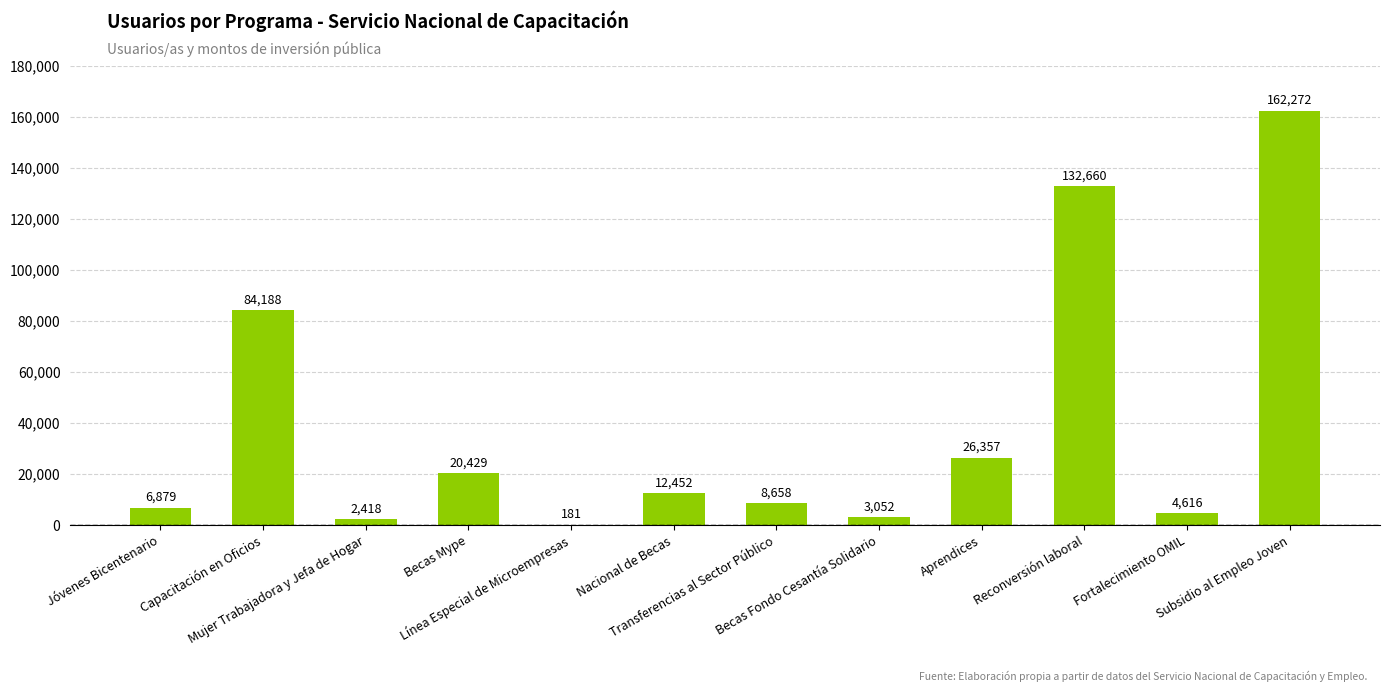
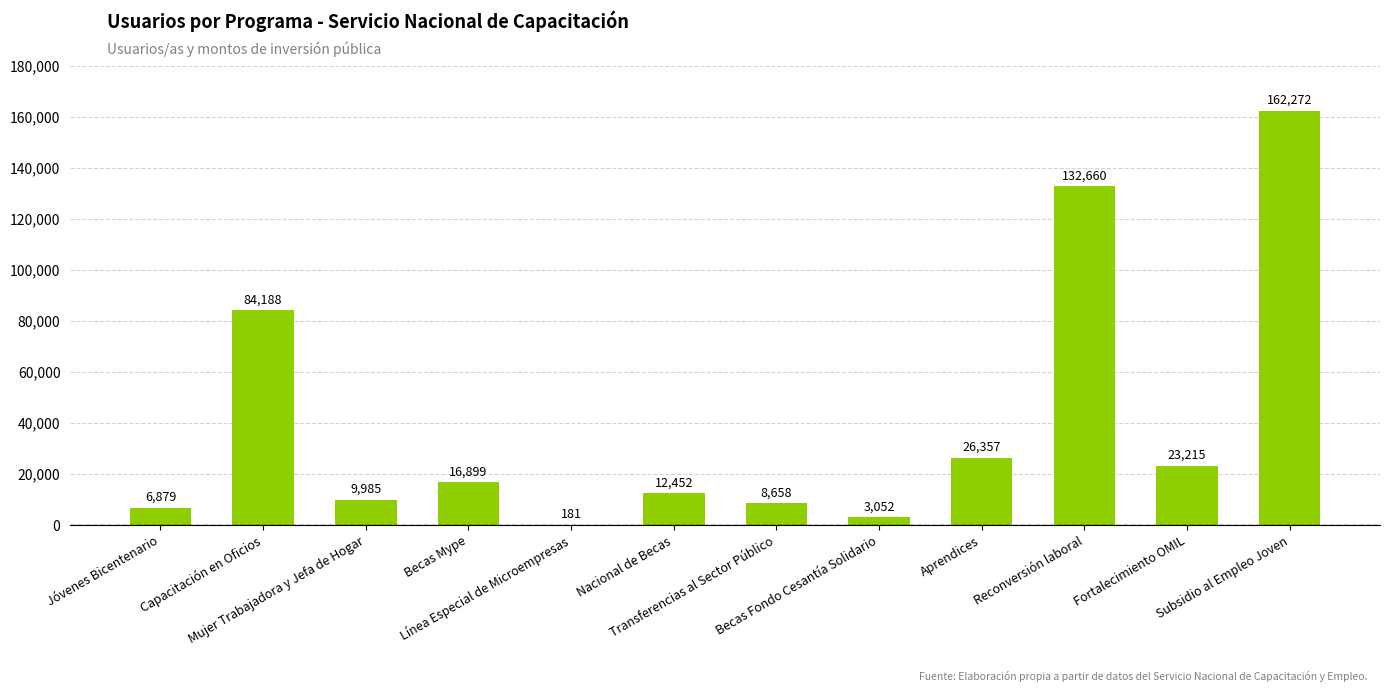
  {
    "Jóvenes Bicentenario": "6,879",
    "Capacitación en Oficios": "84,188",
-   "Mujer Trabajadora y Jefa de Hogar": "2,418",
-   "Becas Mype": "20,429",
+   "Mujer Trabajadora y Jefa de Hogar": "9,985",
+   "Becas Mype": "16,899",
    "Línea Especial de Microempresas": "181",
    "Nacional de Becas": "12,452",
    "Transferencias al Sector Público": "8,658",
    "Becas Fondo Cesantía Solidario": "3,052",
    "Aprendices": "26,357",
    "Reconversión laboral": "132,660",
-   "Fortalecimiento OMIL": "4,616",
+   "Fortalecimiento OMIL": "23,215",
    "Subsidio al Empleo Joven": "162,272"
  }
